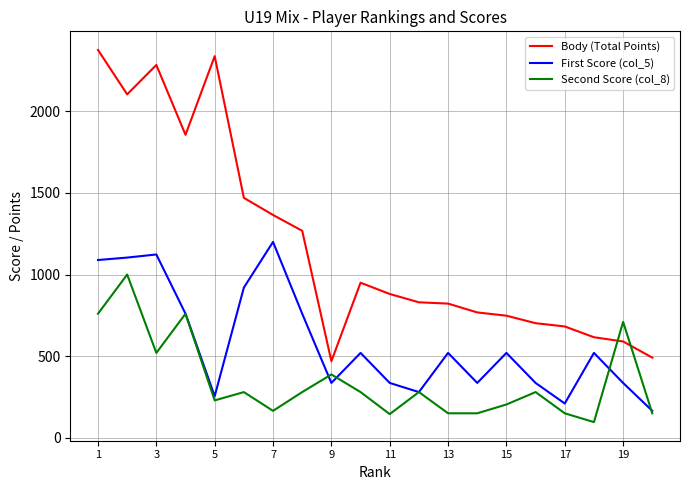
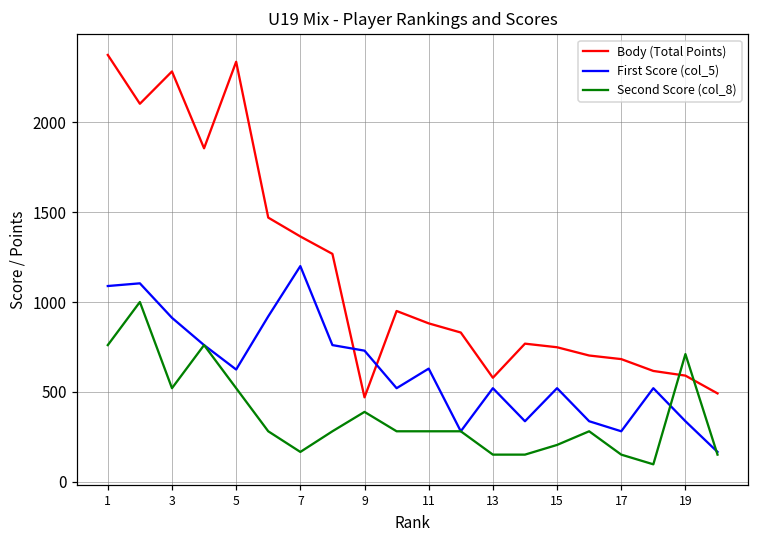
  {
    "Body (Total Points)": {
      "1": 2380,
      "3": 2280,
      "5": 2340,
      "7": 1370,
      "9": 470,
      "11": 880,
-     "13": 820,
+     "13": 580,
      "15": 750,
      "17": 680,
      "19": 590
    },
    "First Score (col_5)": {
      "1": 1090,
-     "3": 1120,
-     "5": 260,
+     "3": 910,
+     "5": 620,
      "7": 1200,
-     "9": 340,
-     "11": 340,
+     "9": 730,
+     "11": 630,
      "13": 520,
      "15": 520,
-     "17": 210,
+     "17": 280,
      "19": 340
    },
    "Second Score (col_8)": {
      "1": 760,
      "3": 520,
-     "5": 230,
+     "5": 520,
      "7": 170,
      "9": 390,
-     "11": 150,
+     "11": 280,
      "13": 150,
      "15": 200,
      "17": 150,
      "19": 710
    }
  }
